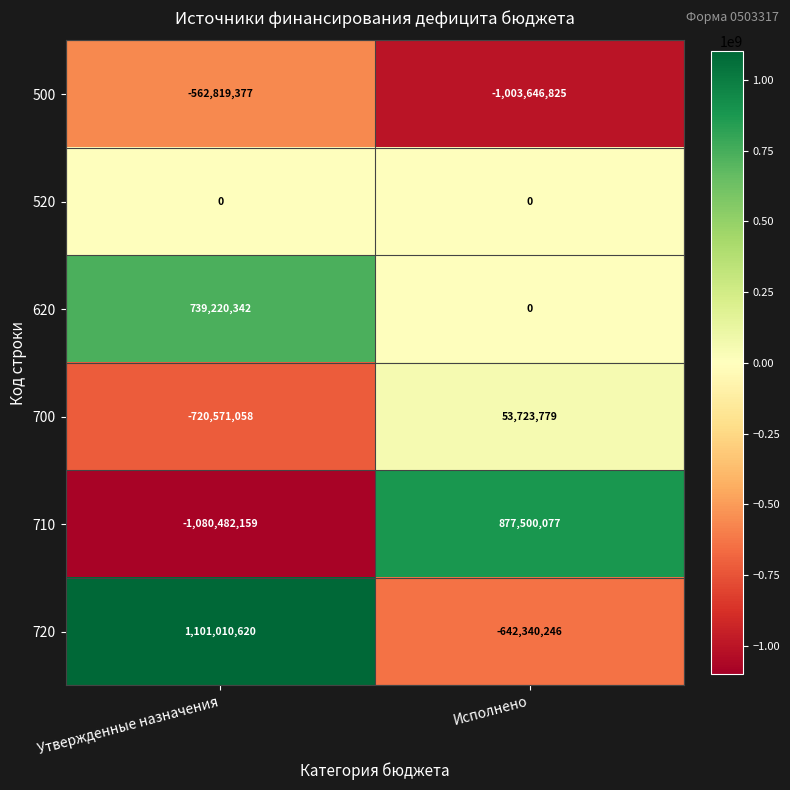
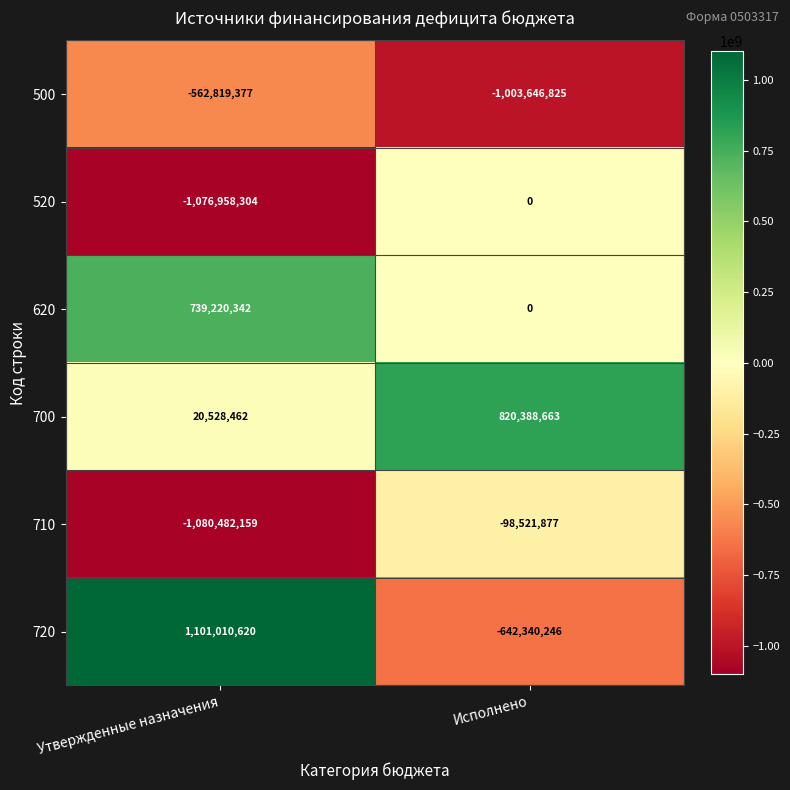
  {
    "500": {
      "Утвержденные назначения": "-562,819,377",
      "Исполнено": "-1,003,646,825"
    },
    "520": {
-     "Утвержденные назначения": "0",
+     "Утвержденные назначения": "-1,076,958,304",
      "Исполнено": "0"
    },
    "620": {
      "Утвержденные назначения": "739,220,342",
      "Исполнено": "0"
    },
    "700": {
-     "Утвержденные назначения": "-720,571,058",
-     "Исполнено": "53,723,779"
+     "Утвержденные назначения": "20,528,462",
+     "Исполнено": "820,388,663"
    },
    "710": {
      "Утвержденные назначения": "-1,080,482,159",
-     "Исполнено": "877,500,077"
+     "Исполнено": "-98,521,877"
    },
    "720": {
      "Утвержденные назначения": "1,101,010,620",
      "Исполнено": "-642,340,246"
    }
  }
